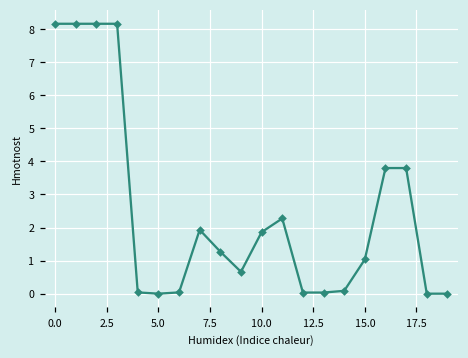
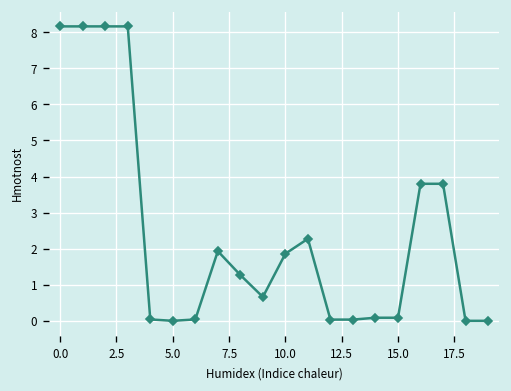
  {
    "0.0": 8.2,
    "5.0": 0.0,
    "10.0": 1.9,
-   "15.0": 1.0
+   "15.0": 0.1
  }
